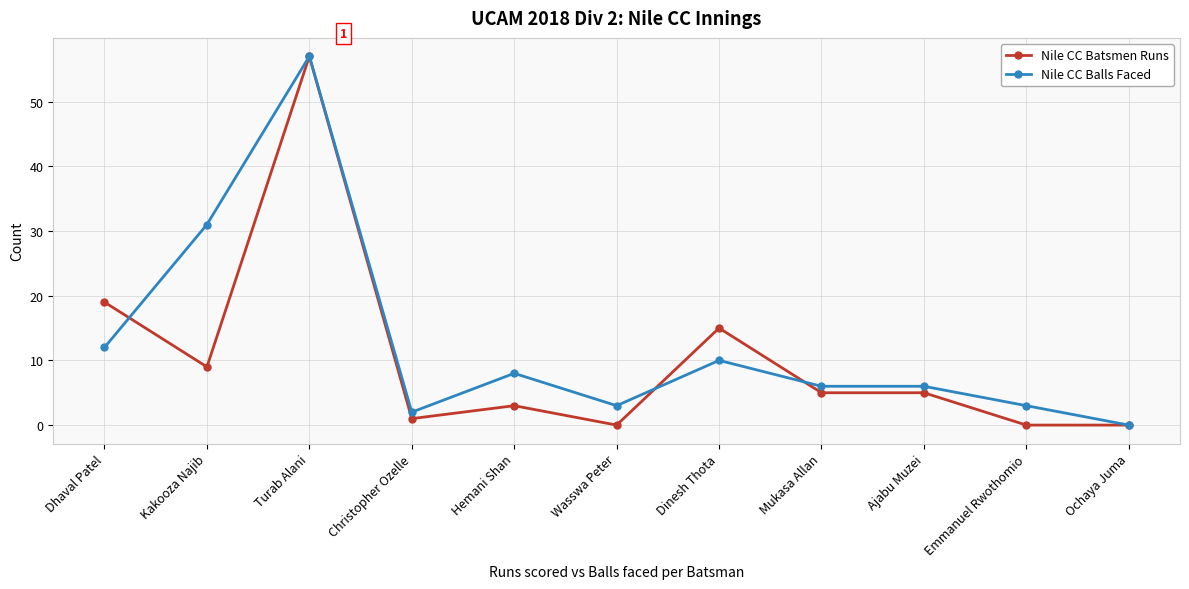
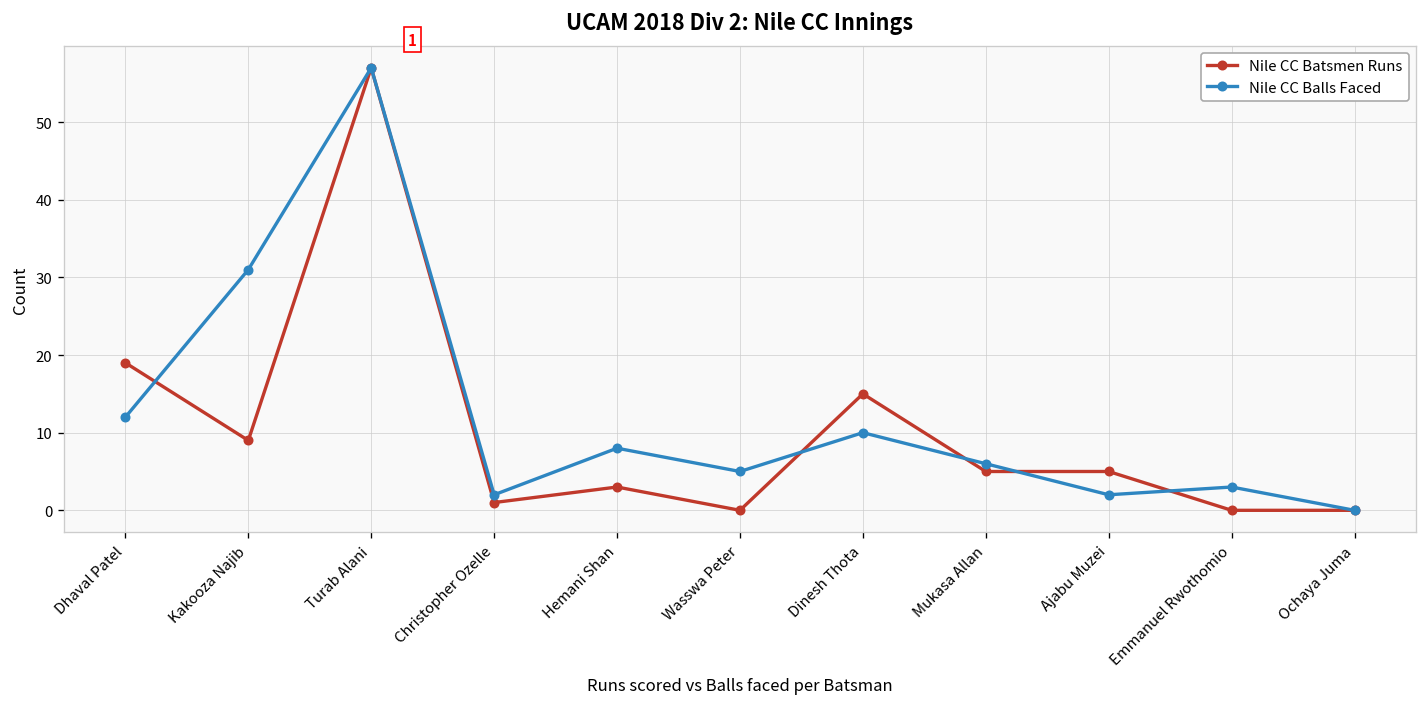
  {
    "Nile CC Batsmen Runs": {
      "Dhaval Patel": 19,
      "Kakooza Najib": 9,
      "Christopher Ozelle": 1,
      "Hemani Shan": 3,
      "Wasswa Peter": 0,
      "Dinesh Thota": 15,
      "Mukasa Allan": 5,
      "Ajabu Muzei": 5,
      "Emmanuel Rwothomio": 0
    },
    "Nile CC Balls Faced": {
      "Dhaval Patel": 12,
      "Kakooza Najib": 31,
      "Christopher Ozelle": 2,
      "Hemani Shan": 8,
-     "Wasswa Peter": 3,
+     "Wasswa Peter": 5,
      "Dinesh Thota": 10,
      "Mukasa Allan": 6,
-     "Ajabu Muzei": 6,
+     "Ajabu Muzei": 2,
      "Emmanuel Rwothomio": 3
    }
  }
